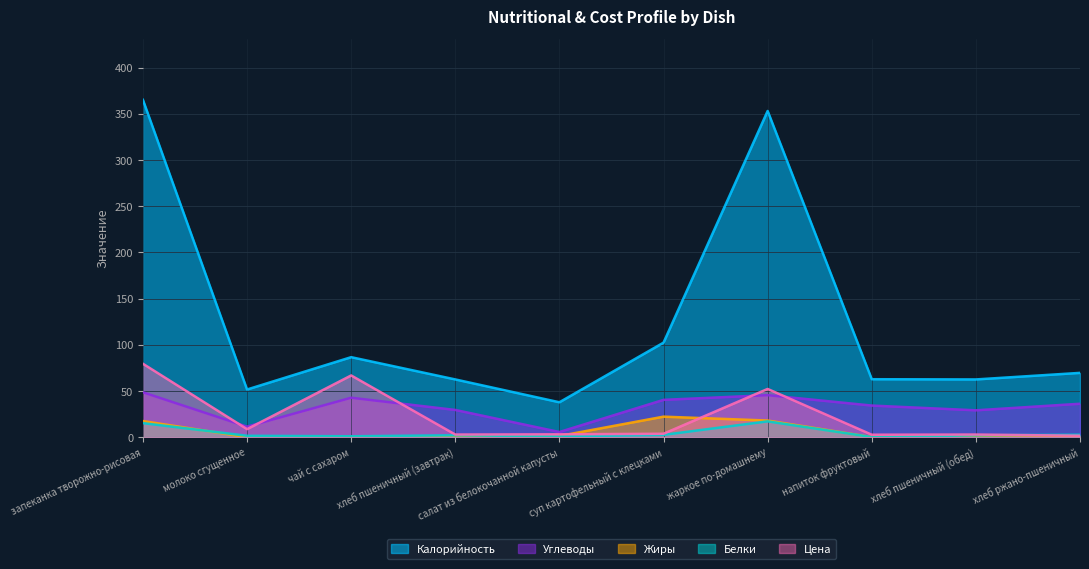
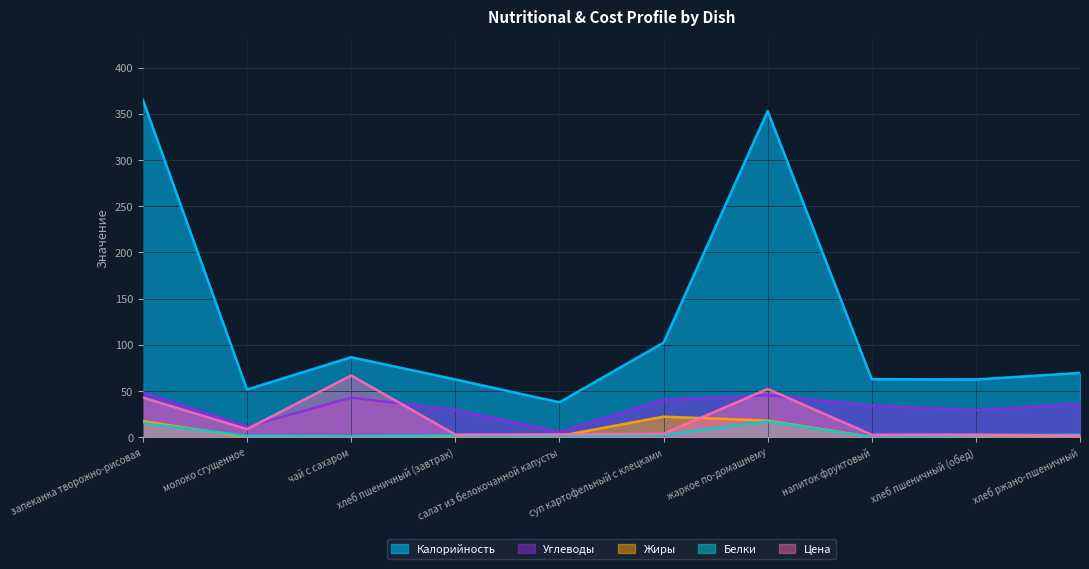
  {
    "Углеводы": {
      "запеканка творожно-рисовая": 50,
      "чай с сахаром": 40,
      "хлеб пшеничный (завтрак)": 30,
      "суп картофельный с клецками": 40,
      "жаркое по-домашнему": 50,
      "напиток фруктовый": 30,
      "хлеб пшеничный (обед)": 30,
      "хлеб ржано-пшеничный": 40
    },
    "Жиры": {
      "суп картофельный с клецками": 20
    },
    "Цена": {
-     "запеканка творожно-рисовая": 80,
+     "запеканка творожно-рисовая": 40,
      "чай с сахаром": 70,
      "жаркое по-домашнему": 50
    }
  }
